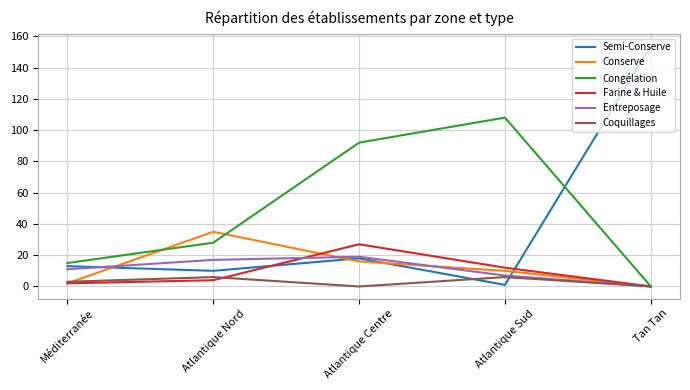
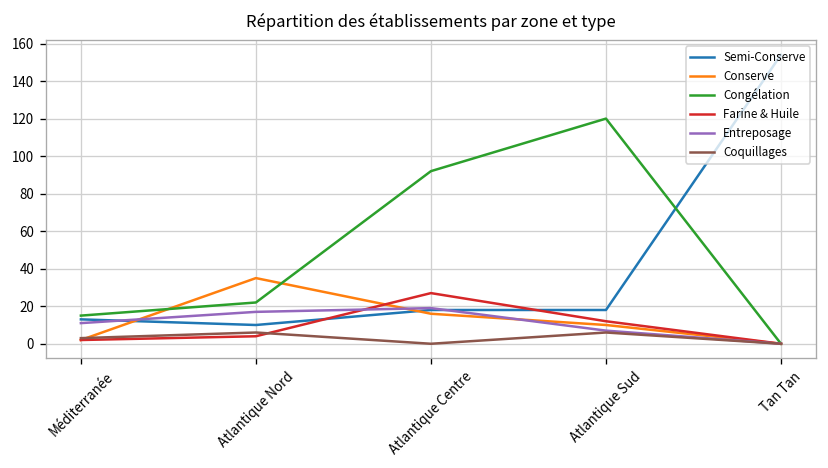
  {
    "Semi-Conserve": {
      "Méditerranée": 13,
      "Atlantique Nord": 10,
-     "Atlantique Sud": 1
+     "Atlantique Sud": 18
    },
    "Conserve": {
      "Atlantique Nord": 35,
      "Atlantique Centre": 16,
      "Atlantique Sud": 10
    },
    "Congélation": {
      "Méditerranée": 15,
-     "Atlantique Nord": 28,
+     "Atlantique Nord": 22,
      "Atlantique Centre": 92,
-     "Atlantique Sud": 108
+     "Atlantique Sud": 120
    },
    "Farine & Huile": {
      "Atlantique Nord": 4,
      "Atlantique Centre": 27,
      "Atlantique Sud": 12
    },
    "Entreposage": {
      "Méditerranée": 11,
      "Atlantique Nord": 17
    },
    "Coquillages": {
      "Atlantique Nord": 6,
      "Atlantique Centre": 0
    }
  }
